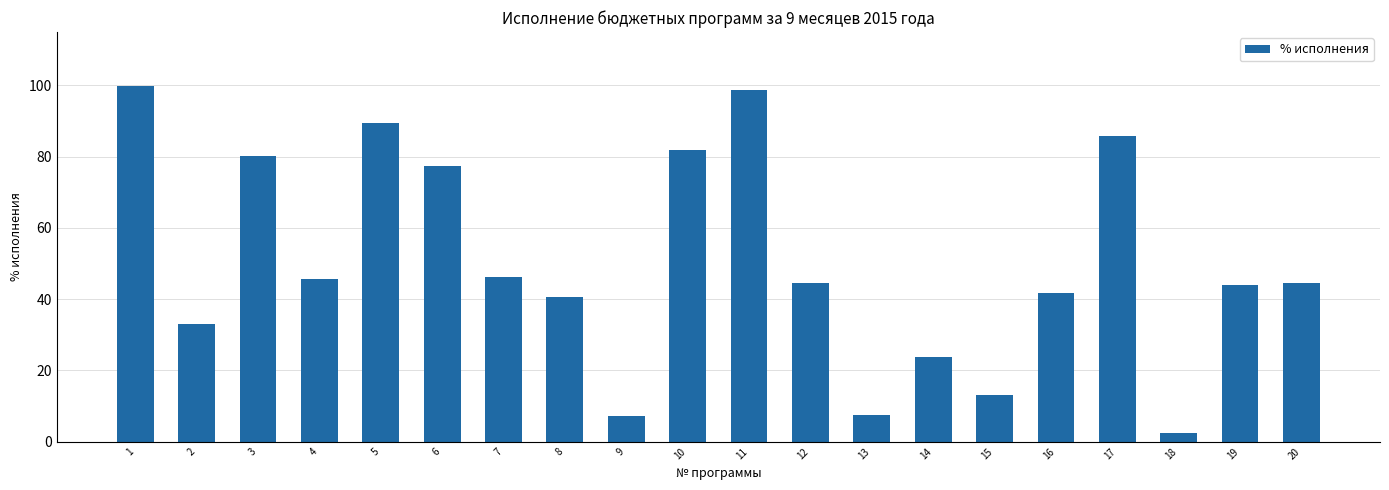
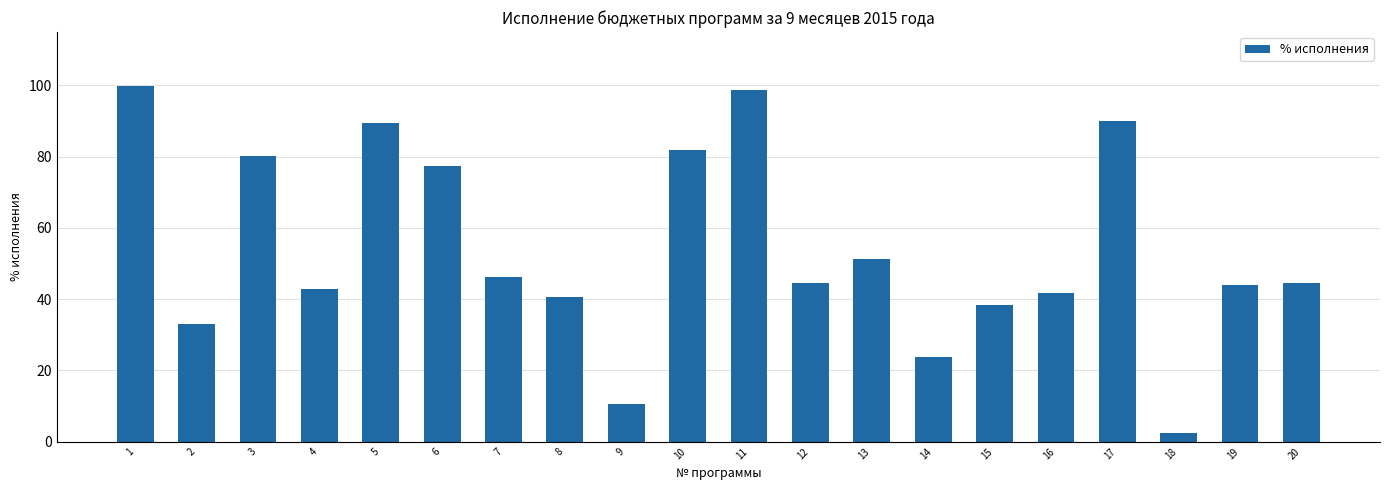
  {
    "1": 100,
    "2": 33,
    "3": 80,
-   "4": 46,
+   "4": 43,
    "5": 89,
    "6": 77,
    "7": 46,
    "8": 41,
-   "9": 7,
+   "9": 10,
    "10": 82,
    "11": 99,
    "12": 44,
-   "13": 7,
+   "13": 51,
    "14": 24,
-   "15": 13,
+   "15": 38,
    "16": 42,
-   "17": 86,
+   "17": 90,
    "18": 2,
    "19": 44,
    "20": 45
  }
